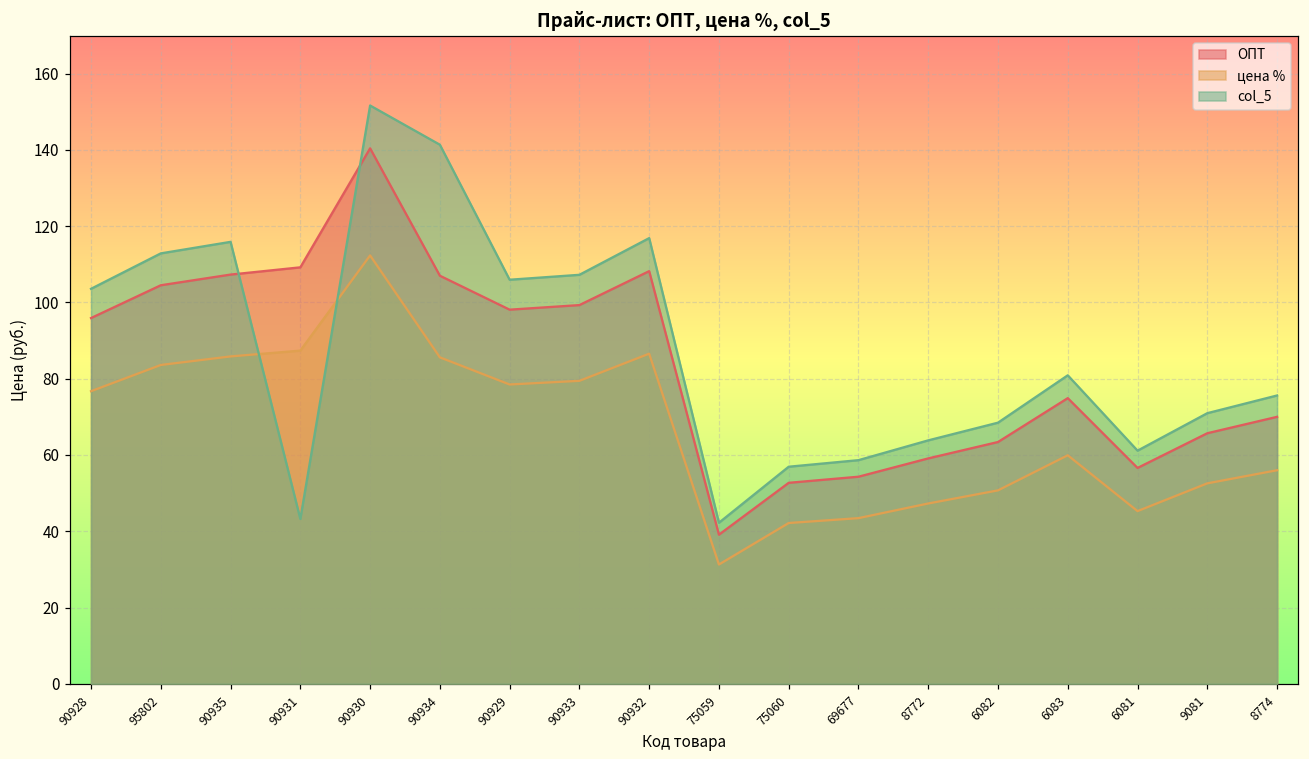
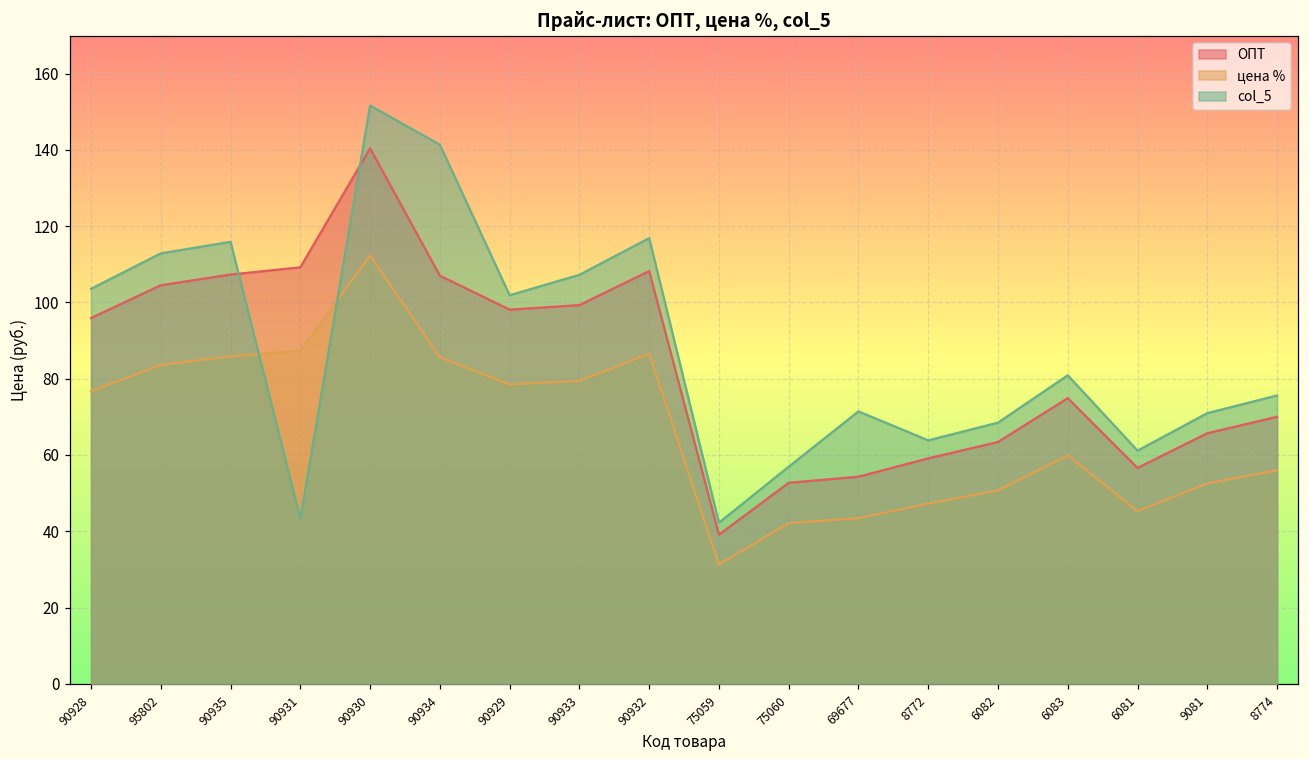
  {
    "col_5": {
      "90928": 104,
      "95802": 113,
      "90935": 116,
      "90931": 43,
      "90930": 152,
      "90934": 141,
-     "90929": 106,
+     "90929": 102,
      "90933": 107,
      "90932": 117,
      "75059": 42,
      "75060": 57,
-     "69677": 59,
+     "69677": 71,
      "8772": 64,
      "6082": 68,
      "6083": 81,
      "6081": 61,
      "9081": 71,
      "8774": 76
    }
  }
